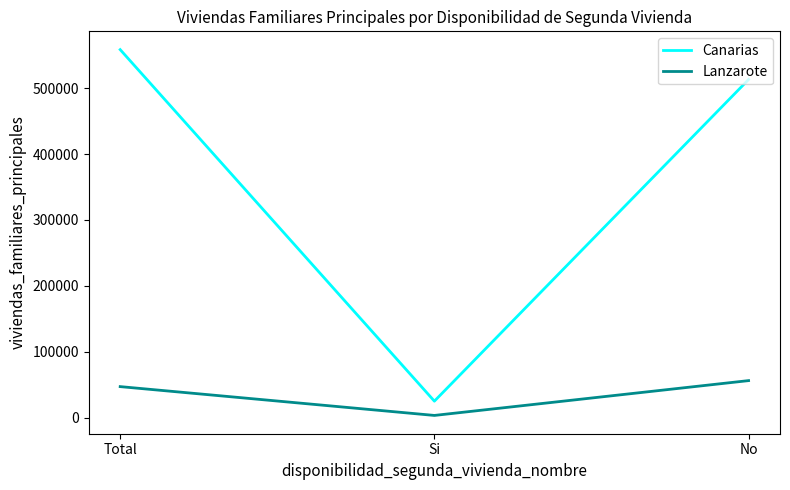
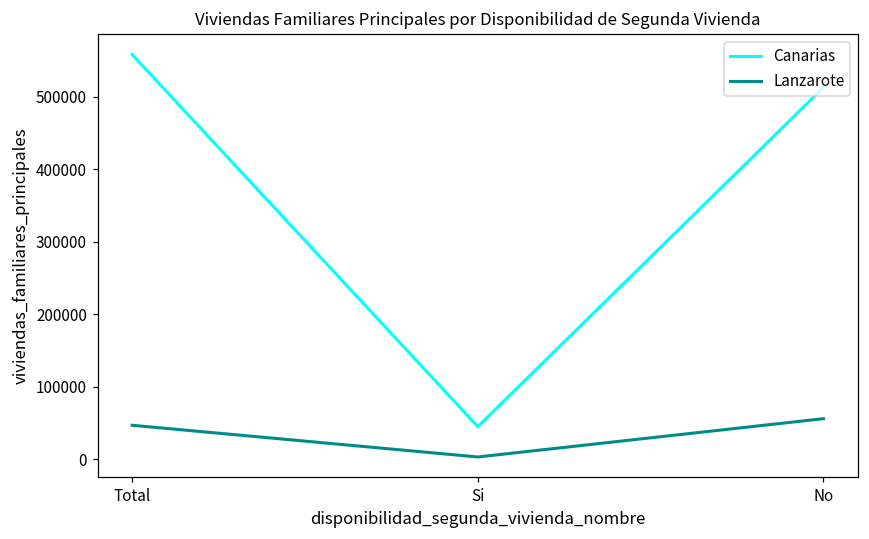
  {
    "Canarias": {
      "Total": 560000,
-     "Si": 30000
+     "Si": 50000
    },
    "Lanzarote": {
      "Total": 50000,
      "Si": 0,
      "No": 60000
    }
  }
